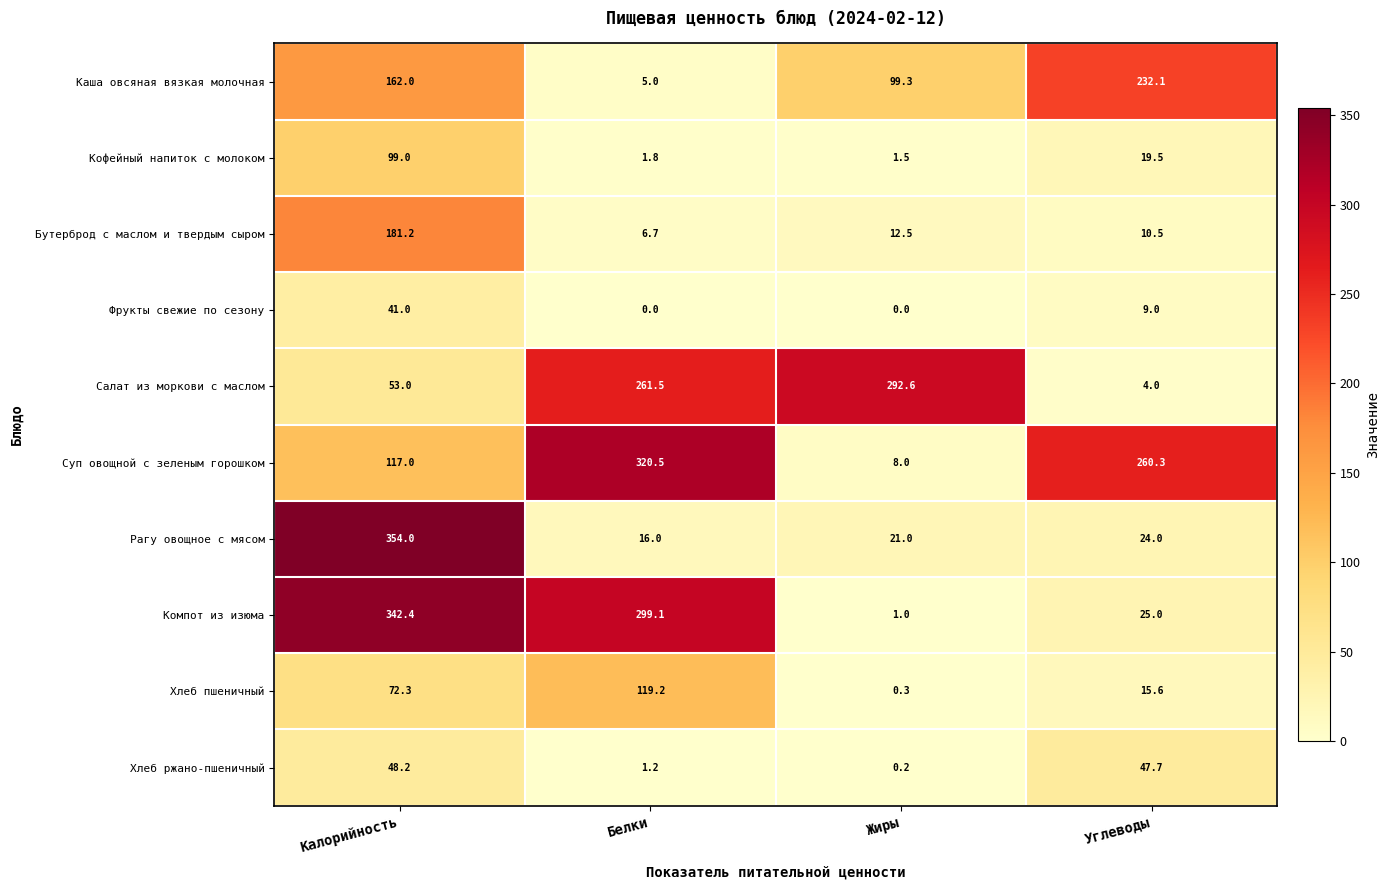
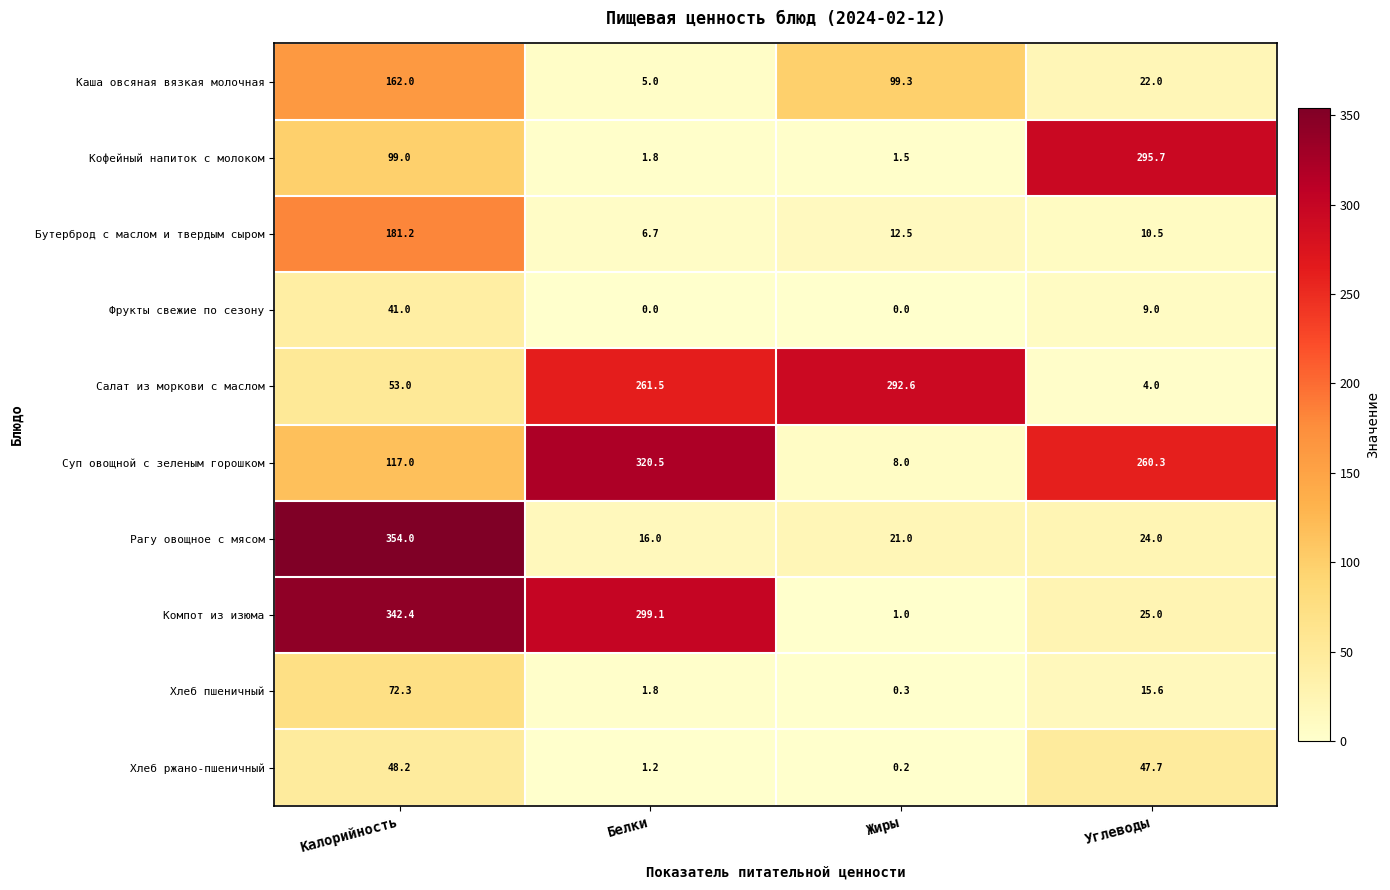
  {
    "Каша овсяная вязкая молочная": {
      "Калорийность": 162.0,
      "Белки": 5.0,
      "Жиры": 99.3,
-     "Углеводы": 232.1
+     "Углеводы": 22.0
    },
    "Кофейный напиток с молоком": {
      "Калорийность": 99.0,
      "Белки": 1.8,
      "Жиры": 1.5,
-     "Углеводы": 19.5
+     "Углеводы": 295.7
    },
    "Бутерброд с маслом и твердым сыром": {
      "Калорийность": 181.2,
      "Белки": 6.7,
      "Жиры": 12.5,
      "Углеводы": 10.5
    },
    "Фрукты свежие по сезону": {
      "Калорийность": 41.0,
      "Белки": 0.0,
      "Жиры": 0.0,
      "Углеводы": 9.0
    },
    "Салат из моркови с маслом": {
      "Калорийность": 53.0,
      "Белки": 261.5,
      "Жиры": 292.6,
      "Углеводы": 4.0
    },
    "Суп овощной с зеленым горошком": {
      "Калорийность": 117.0,
      "Белки": 320.5,
      "Жиры": 8.0,
      "Углеводы": 260.3
    },
    "Рагу овощное с мясом": {
      "Калорийность": 354.0,
      "Белки": 16.0,
      "Жиры": 21.0,
      "Углеводы": 24.0
    },
    "Компот из изюма": {
      "Калорийность": 342.4,
      "Белки": 299.1,
      "Жиры": 1.0,
      "Углеводы": 25.0
    },
    "Хлеб пшеничный": {
      "Калорийность": 72.3,
-     "Белки": 119.2,
+     "Белки": 1.8,
      "Жиры": 0.3,
      "Углеводы": 15.6
    },
    "Хлеб ржано-пшеничный": {
      "Калорийность": 48.2,
      "Белки": 1.2,
      "Жиры": 0.2,
      "Углеводы": 47.7
    }
  }
